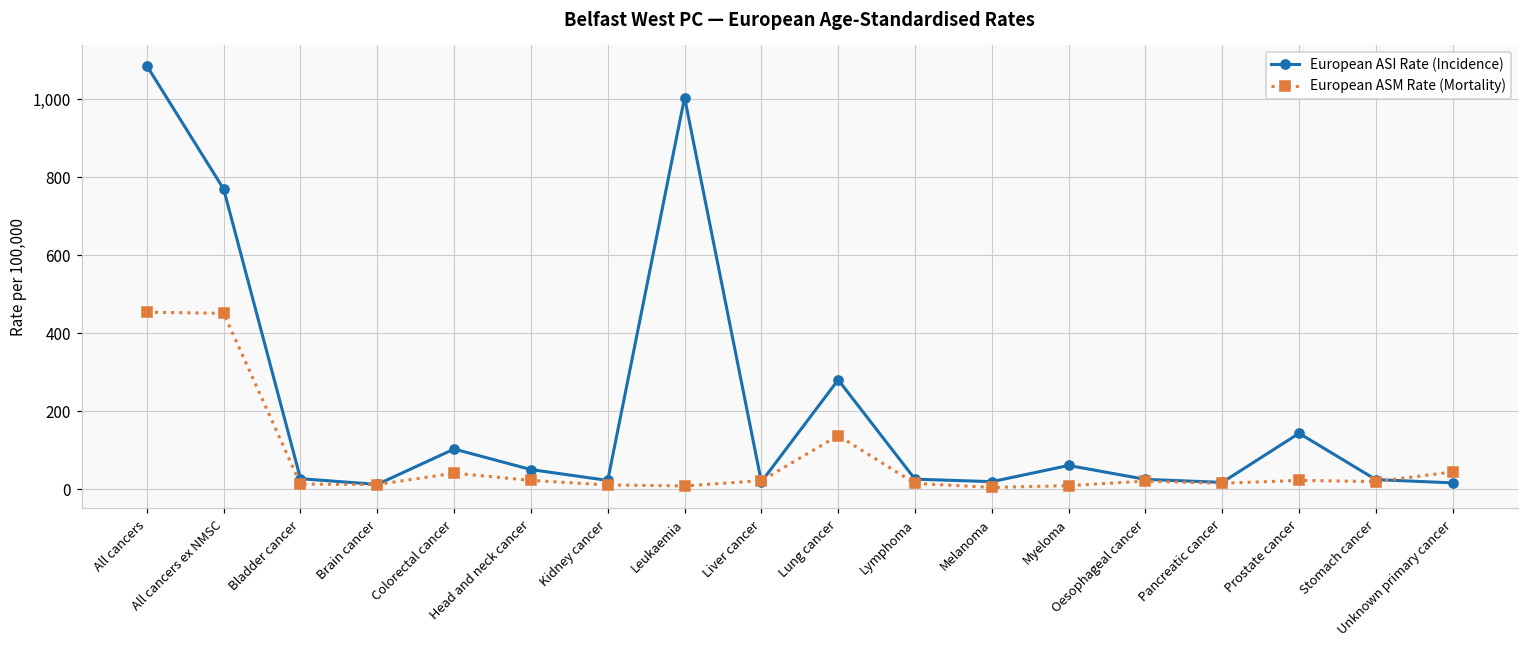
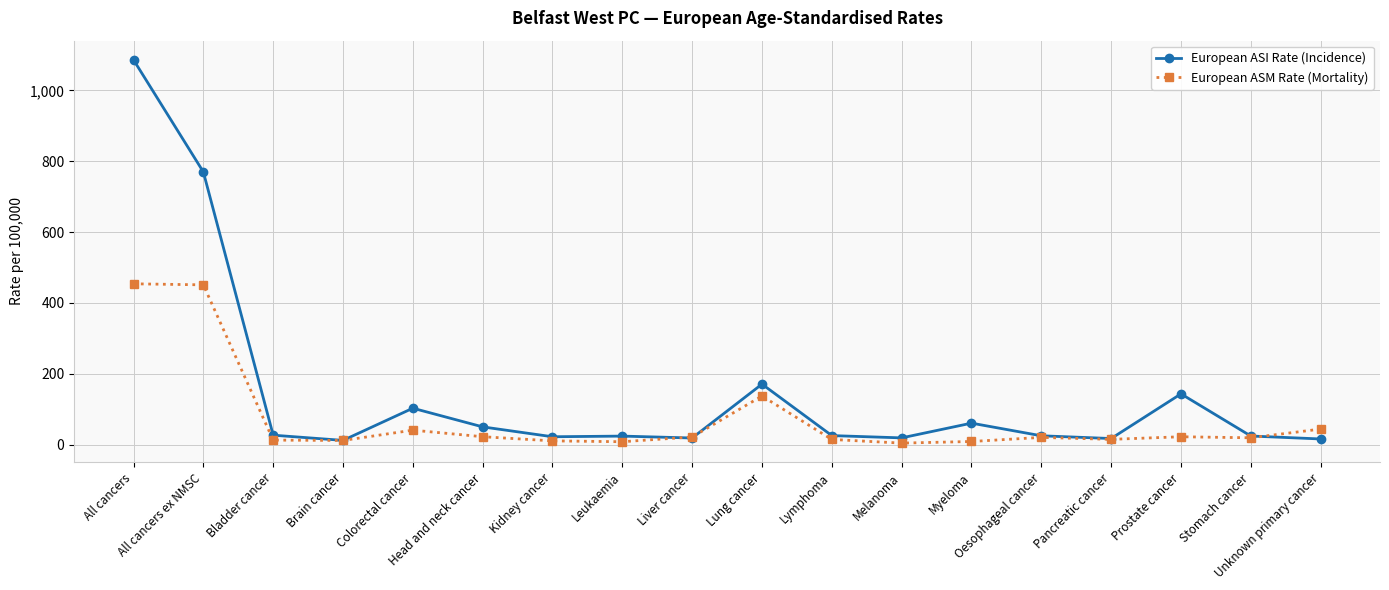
  {
    "European ASI Rate (Incidence)": {
      "All cancers": "1,090",
      "All cancers ex NMSC": "770",
      "Bladder cancer": "30",
      "Colorectal cancer": "100",
      "Head and neck cancer": "50",
      "Kidney cancer": "20",
-     "Leukaemia": "1,000",
-     "Lung cancer": "280",
+     "Leukaemia": "20",
+     "Lung cancer": "170",
      "Lymphoma": "30",
      "Melanoma": "20",
      "Myeloma": "60",
      "Prostate cancer": "140",
      "Unknown primary cancer": "20"
    },
    "European ASM Rate (Mortality)": {
      "All cancers": "450",
      "All cancers ex NMSC": "450",
      "Bladder cancer": "10",
      "Colorectal cancer": "40",
      "Head and neck cancer": "20",
      "Kidney cancer": "10",
      "Leukaemia": "10",
      "Lung cancer": "140",
      "Lymphoma": "20",
      "Melanoma": "0",
      "Myeloma": "10",
      "Prostate cancer": "20",
      "Unknown primary cancer": "40"
    }
  }
